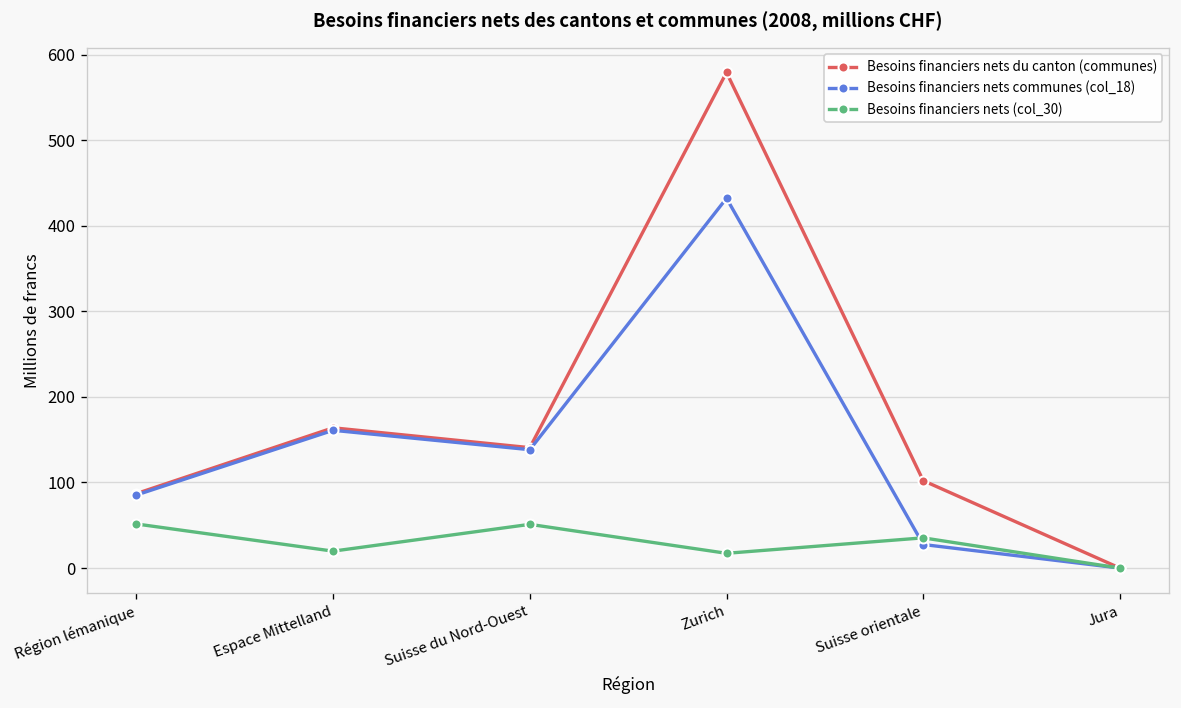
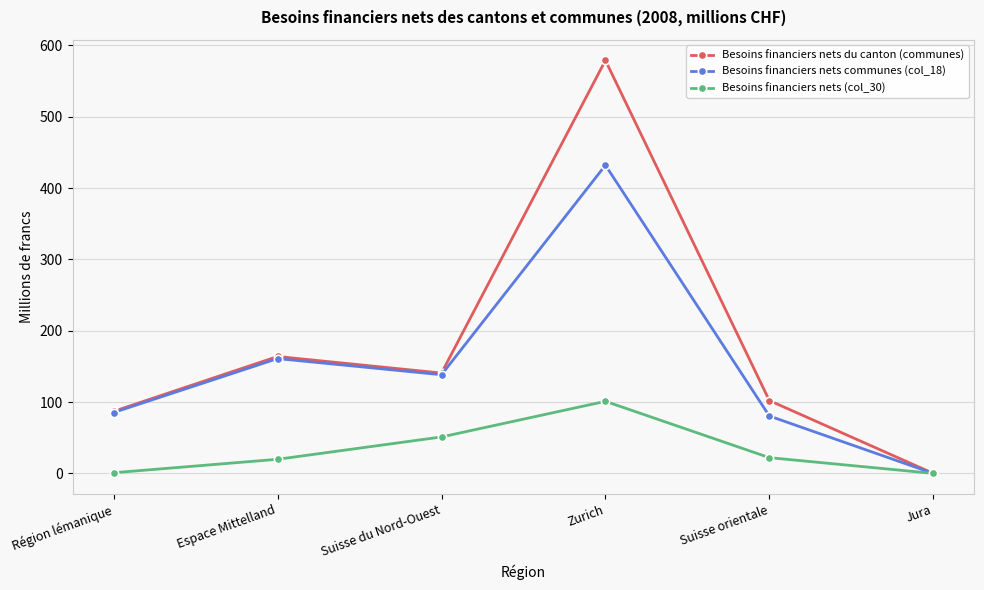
  {
    "Besoins financiers nets du canton (communes)": {
      "Zurich": 580,
      "Suisse orientale": 100
    },
    "Besoins financiers nets communes (col_18)": {
      "Zurich": 430,
-     "Suisse orientale": 30
+     "Suisse orientale": 80
    },
    "Besoins financiers nets (col_30)": {
-     "Région lémanique": 50,
+     "Région lémanique": 0,
      "Espace Mittelland": 20,
      "Suisse du Nord-Ouest": 50,
-     "Zurich": 20,
-     "Suisse orientale": 40
+     "Zurich": 100,
+     "Suisse orientale": 20
    }
  }
